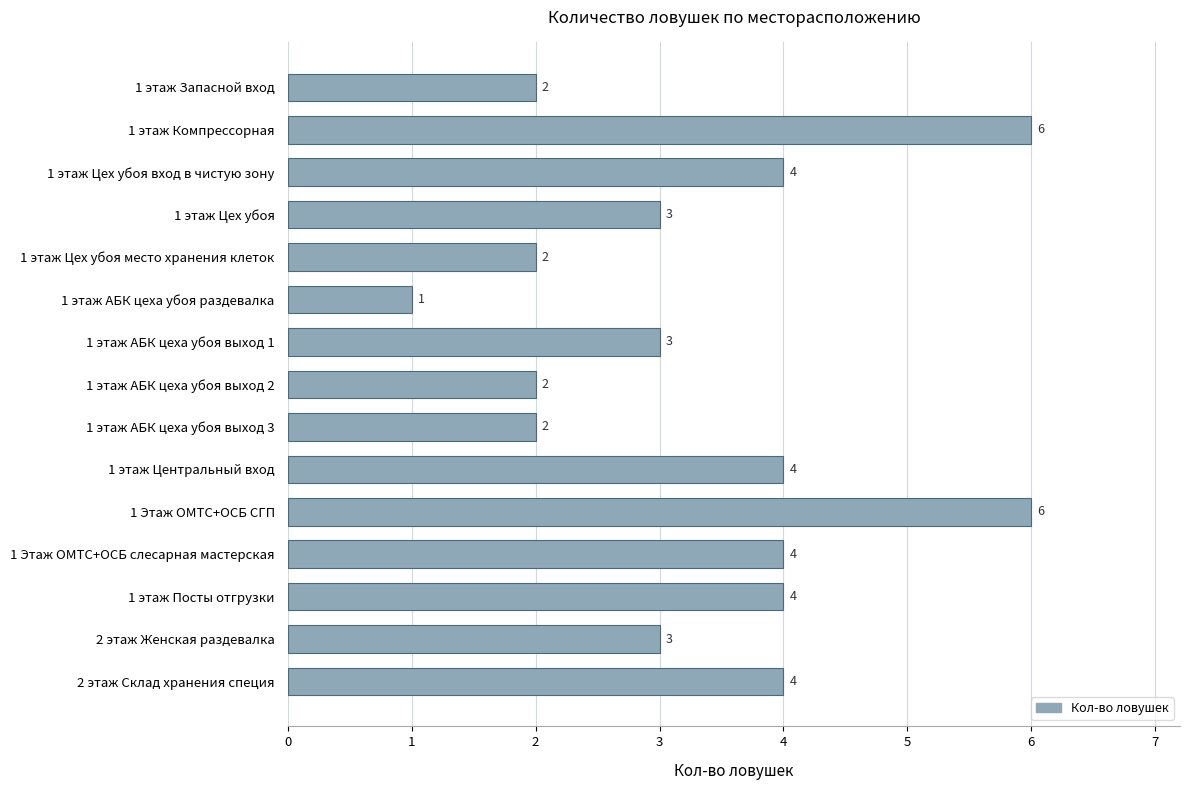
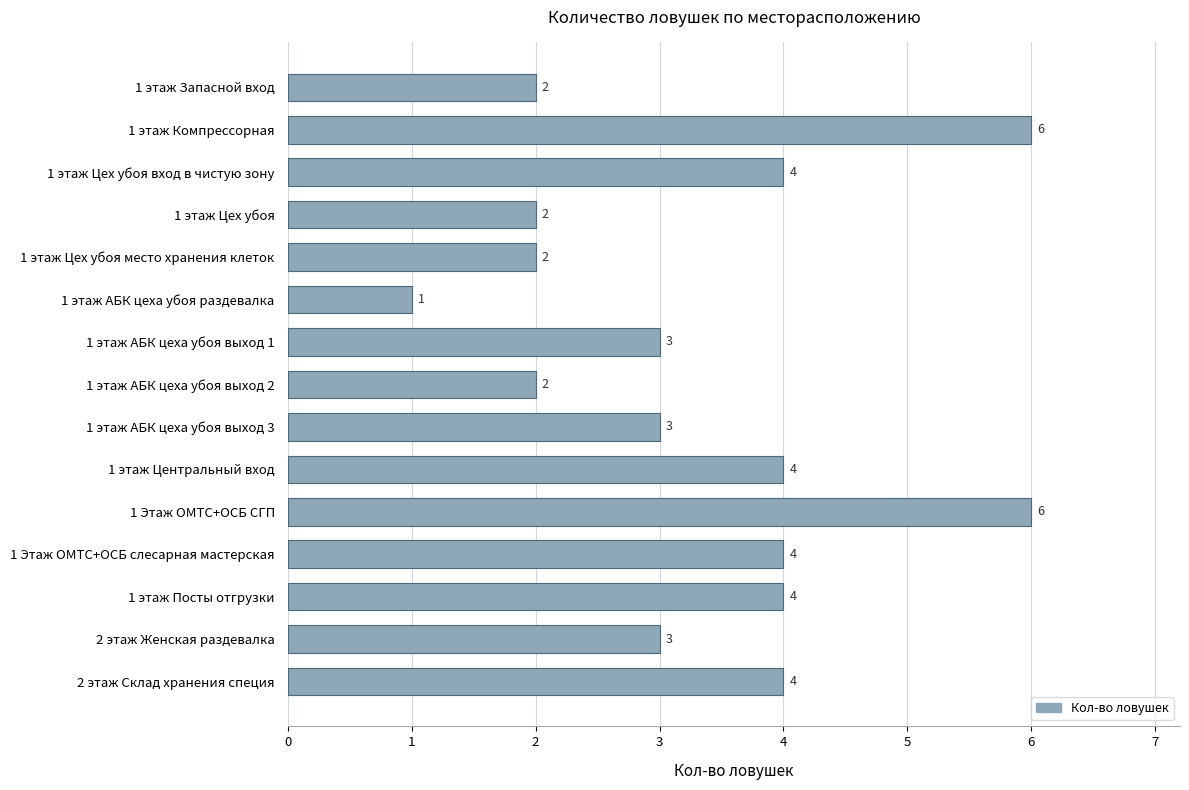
  {
    "1 этаж Запасной вход": 2,
    "1 этаж Компрессорная": 6,
    "1 этаж Цех убоя вход в чистую зону": 4,
-   "1 этаж Цех убоя": 3,
+   "1 этаж Цех убоя": 2,
    "1 этаж Цех убоя место хранения клеток": 2,
    "1 этаж АБК цеха убоя раздевалка": 1,
    "1 этаж АБК цеха убоя выход 1": 3,
    "1 этаж АБК цеха убоя выход 2": 2,
-   "1 этаж АБК цеха убоя выход 3": 2,
+   "1 этаж АБК цеха убоя выход 3": 3,
    "1 этаж Центральный вход": 4,
    "1 Этаж ОМТС+ОСБ СГП": 6,
    "1 Этаж ОМТС+ОСБ слесарная мастерская": 4,
    "1 этаж Посты отгрузки": 4,
    "2 этаж Женская раздевалка": 3,
    "2 этаж Склад хранения специя": 4
  }
